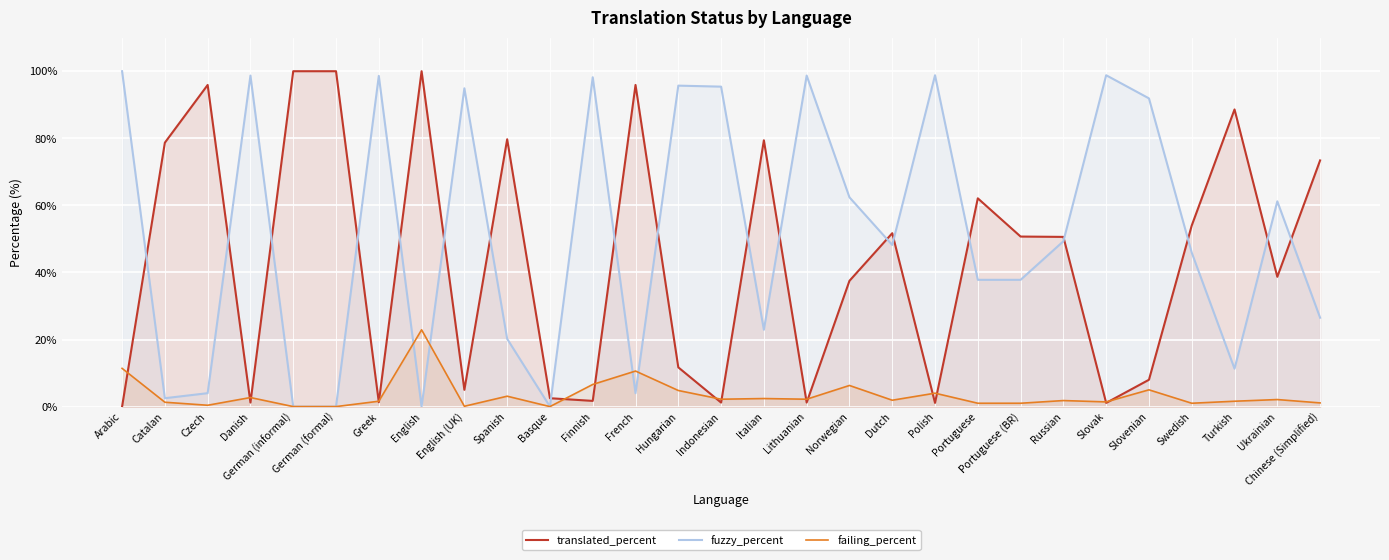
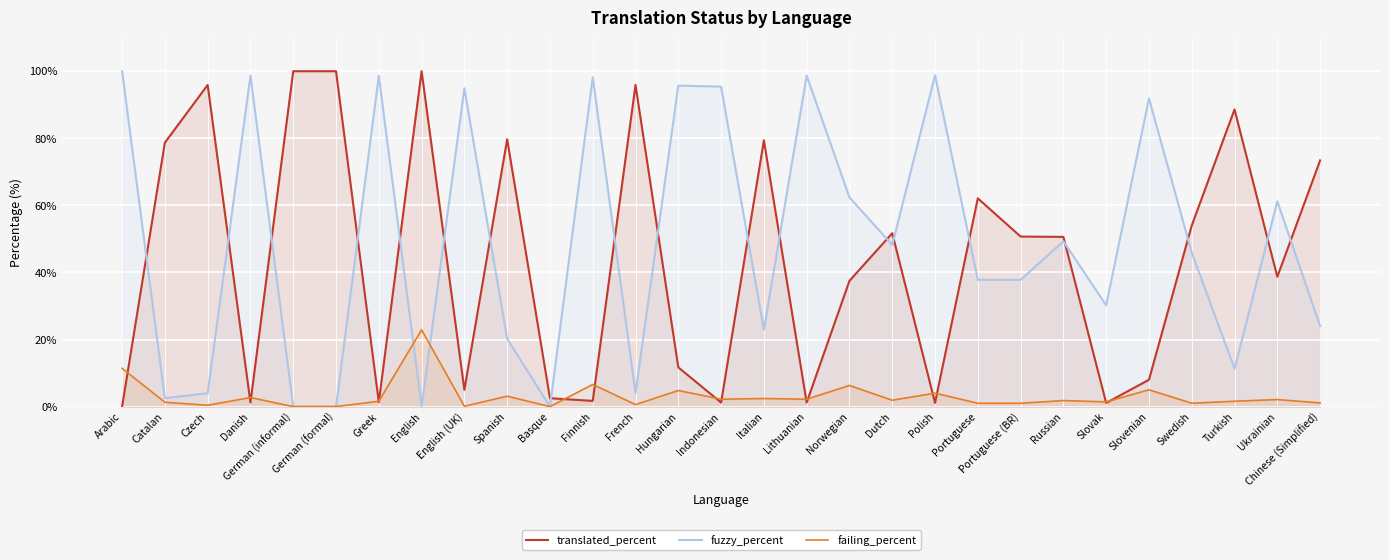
  {
    "translated_percent": {
      "Arabic": "0%",
      "Catalan": "79%",
      "Czech": "96%",
      "Danish": "1%",
      "German (informal)": "100%",
      "German (formal)": "100%",
      "English": "100%",
      "English (UK)": "5%",
      "Spanish": "80%",
      "Basque": "3%",
      "Finnish": "2%",
      "French": "96%",
      "Hungarian": "12%",
      "Indonesian": "1%",
      "Italian": "79%",
      "Lithuanian": "1%",
      "Norwegian": "38%",
      "Dutch": "52%",
      "Polish": "1%",
      "Portuguese": "62%",
      "Portuguese (BR)": "51%",
      "Russian": "51%",
      "Slovenian": "8%",
      "Swedish": "54%",
      "Turkish": "89%",
      "Ukrainian": "39%",
      "Chinese (Simplified)": "73%"
    },
    "fuzzy_percent": {
      "Arabic": "100%",
      "Catalan": "3%",
      "Czech": "4%",
      "Danish": "99%",
      "Greek": "99%",
      "English": "0%",
      "English (UK)": "95%",
      "Spanish": "20%",
      "Finnish": "98%",
      "French": "4%",
      "Hungarian": "96%",
      "Indonesian": "95%",
      "Italian": "23%",
      "Lithuanian": "99%",
      "Norwegian": "62%",
      "Dutch": "48%",
      "Polish": "99%",
      "Portuguese": "38%",
      "Portuguese (BR)": "38%",
      "Russian": "49%",
-     "Slovak": "99%",
+     "Slovak": "30%",
      "Slovenian": "92%",
      "Swedish": "46%",
      "Turkish": "11%",
      "Ukrainian": "61%",
-     "Chinese (Simplified)": "27%"
+     "Chinese (Simplified)": "24%"
    },
    "failing_percent": {
      "Arabic": "11%",
      "Catalan": "1%",
      "Czech": "0%",
      "Danish": "3%",
      "English": "23%",
      "English (UK)": "0%",
      "Spanish": "3%",
      "Finnish": "7%",
-     "French": "11%",
+     "French": "1%",
      "Hungarian": "5%",
      "Indonesian": "2%",
      "Italian": "2%",
      "Lithuanian": "2%",
      "Norwegian": "6%",
      "Dutch": "2%",
      "Polish": "4%",
      "Portuguese": "1%",
      "Portuguese (BR)": "1%",
      "Russian": "2%",
      "Slovenian": "5%",
      "Swedish": "1%",
      "Turkish": "2%",
      "Ukrainian": "2%",
      "Chinese (Simplified)": "1%"
    }
  }
